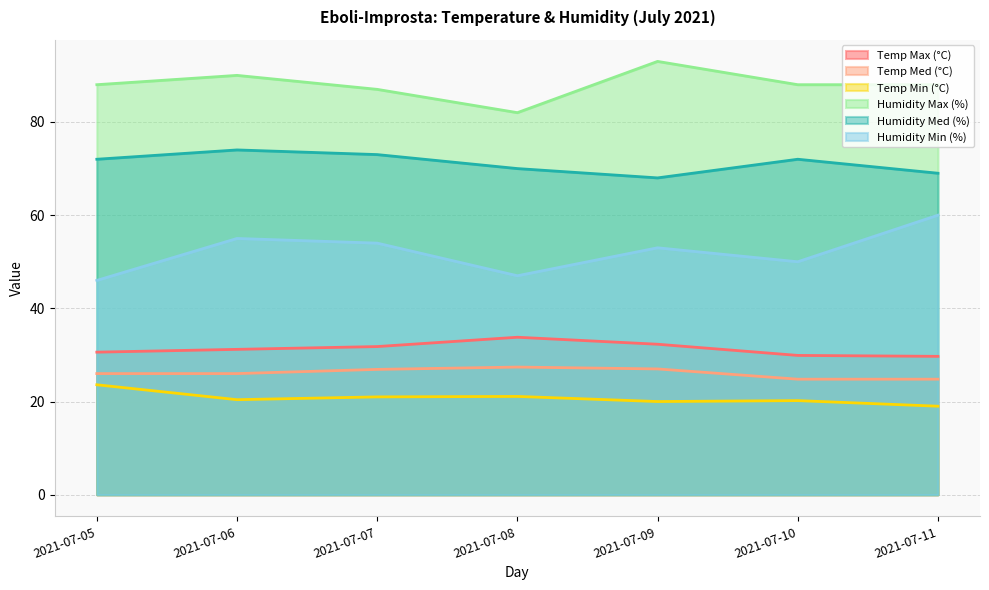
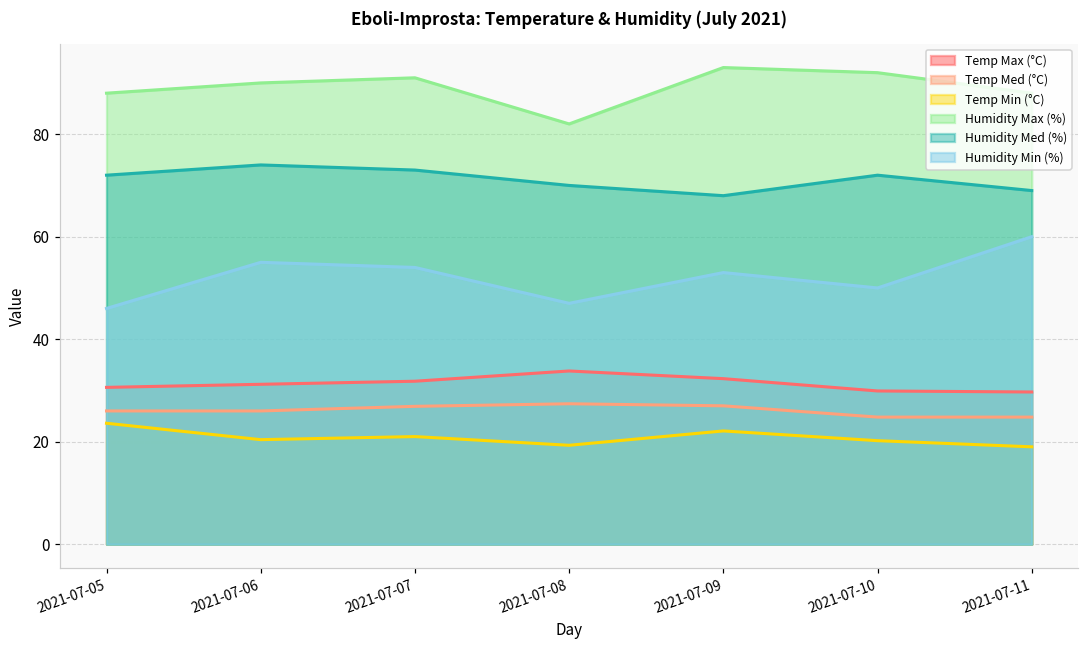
  {
    "Temp Min (°C)": {
      "2021-07-05": 24,
      "2021-07-06": 20,
      "2021-07-07": 21,
-     "2021-07-08": 21,
-     "2021-07-09": 20,
+     "2021-07-08": 19,
+     "2021-07-09": 22,
      "2021-07-10": 20,
      "2021-07-11": 19
    },
    "Humidity Max (%)": {
      "2021-07-05": 88,
      "2021-07-06": 90,
-     "2021-07-07": 87,
+     "2021-07-07": 91,
      "2021-07-08": 82,
      "2021-07-09": 93,
-     "2021-07-10": 88
+     "2021-07-10": 92
    },
    "Humidity Med (%)": {
      "2021-07-05": 72,
      "2021-07-06": 74,
      "2021-07-07": 73,
      "2021-07-08": 70,
      "2021-07-09": 68,
      "2021-07-10": 72,
      "2021-07-11": 69
    },
    "Humidity Min (%)": {
      "2021-07-05": 46,
      "2021-07-06": 55,
      "2021-07-07": 54,
      "2021-07-08": 47,
      "2021-07-09": 53,
      "2021-07-10": 50,
      "2021-07-11": 60
    }
  }
